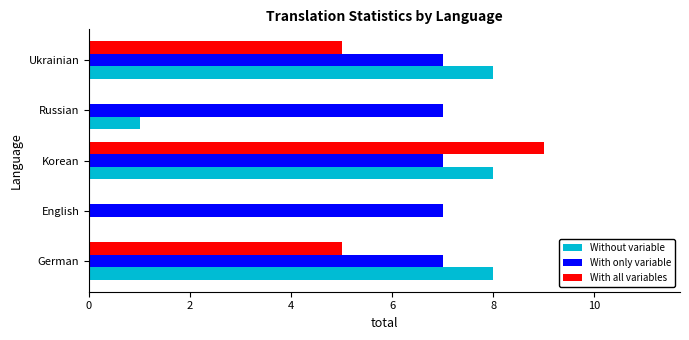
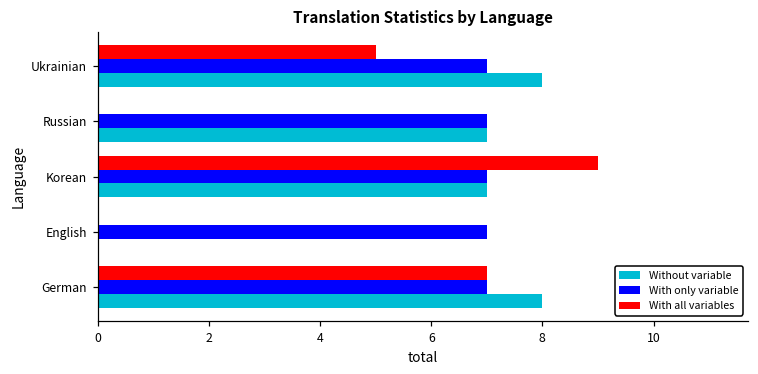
  {
    "Without variable": {
      "Ukrainian": 8,
-     "Russian": 1,
-     "Korean": 8,
+     "Russian": 7,
+     "Korean": 7,
      "English": 0,
      "German": 8
    },
    "With only variable": {
      "Ukrainian": 7,
      "Russian": 7,
      "Korean": 7,
      "English": 7,
      "German": 7
    },
    "With all variables": {
      "Ukrainian": 5,
      "Russian": 0,
      "Korean": 9,
      "English": 0,
-     "German": 5
+     "German": 7
    }
  }
